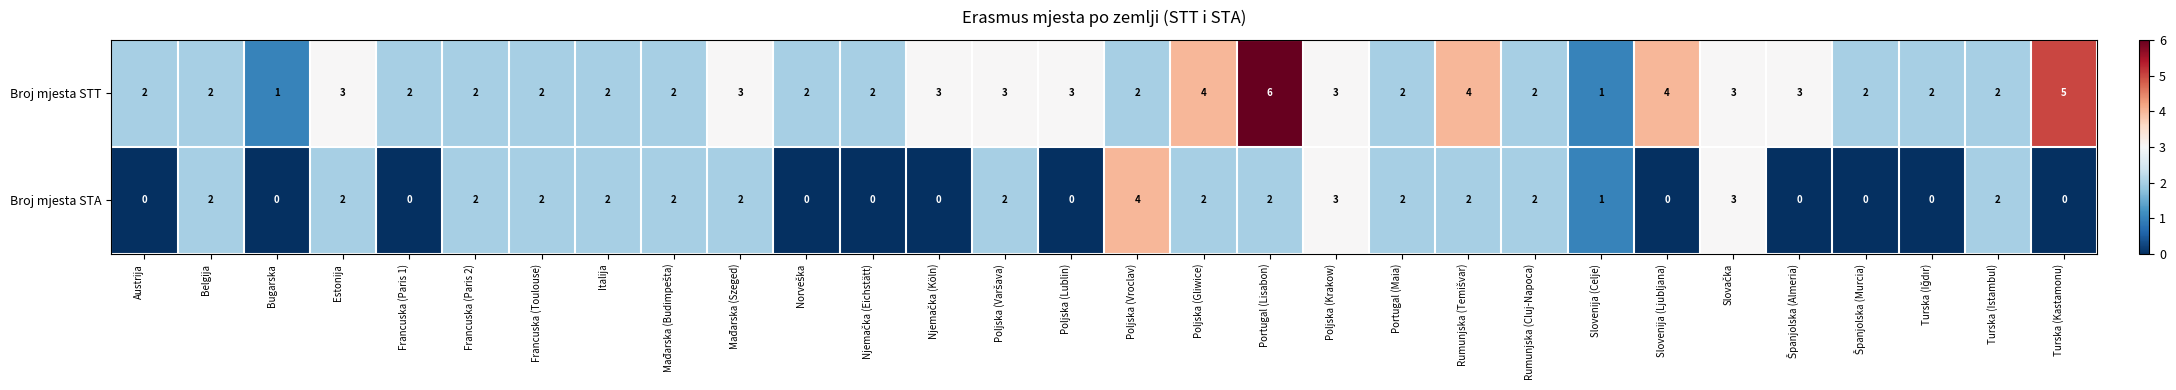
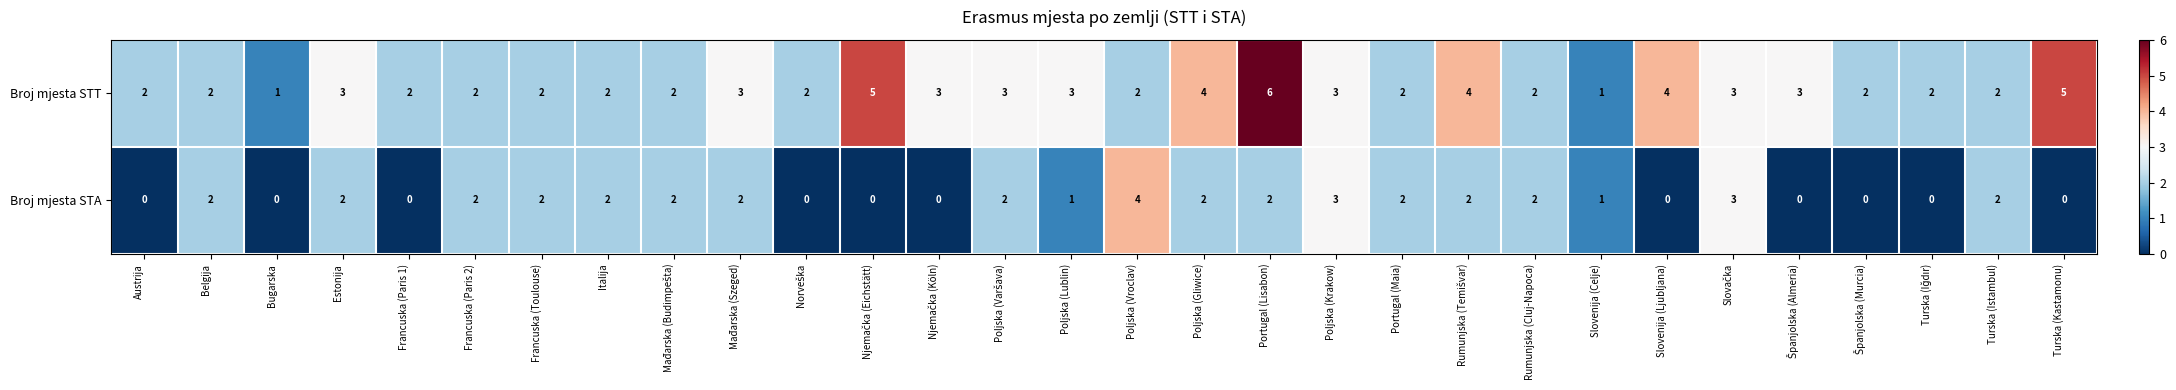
  {
    "Broj mjesta STT": {
      "Austrija": 2,
      "Belgija": 2,
      "Bugarska": 1,
      "Estonija": 3,
      "Francuska (Paris 1)": 2,
      "Francuska (Paris 2)": 2,
      "Francuska (Toulouse)": 2,
      "Italija": 2,
      "Mađarska (Budimpešta)": 2,
      "Mađarska (Szeged)": 3,
      "Norveška": 2,
-     "Njemačka (Eichstätt)": 2,
+     "Njemačka (Eichstätt)": 5,
      "Njemačka (Köln)": 3,
      "Poljska (Varšava)": 3,
      "Poljska (Lublin)": 3,
      "Poljska (Vroclav)": 2,
      "Poljska (Gliwice)": 4,
      "Portugal (Lisabon)": 6,
      "Poljska (Krakow)": 3,
      "Portugal (Maia)": 2,
      "Rumunjska (Temišvar)": 4,
      "Rumunjska (Cluj-Napoca)": 2,
      "Slovenija (Celje)": 1,
      "Slovenija (Ljubljana)": 4,
      "Slovačka": 3,
      "Španjolska (Almeria)": 3,
      "Španjolska (Murcia)": 2,
      "Turska (Iğdır)": 2,
      "Turska (Istambul)": 2,
      "Turska (Kastamonu)": 5
    },
    "Broj mjesta STA": {
      "Austrija": 0,
      "Belgija": 2,
      "Bugarska": 0,
      "Estonija": 2,
      "Francuska (Paris 1)": 0,
      "Francuska (Paris 2)": 2,
      "Francuska (Toulouse)": 2,
      "Italija": 2,
      "Mađarska (Budimpešta)": 2,
      "Mađarska (Szeged)": 2,
      "Norveška": 0,
      "Njemačka (Eichstätt)": 0,
      "Njemačka (Köln)": 0,
      "Poljska (Varšava)": 2,
-     "Poljska (Lublin)": 0,
+     "Poljska (Lublin)": 1,
      "Poljska (Vroclav)": 4,
      "Poljska (Gliwice)": 2,
      "Portugal (Lisabon)": 2,
      "Poljska (Krakow)": 3,
      "Portugal (Maia)": 2,
      "Rumunjska (Temišvar)": 2,
      "Rumunjska (Cluj-Napoca)": 2,
      "Slovenija (Celje)": 1,
      "Slovenija (Ljubljana)": 0,
      "Slovačka": 3,
      "Španjolska (Almeria)": 0,
      "Španjolska (Murcia)": 0,
      "Turska (Iğdır)": 0,
      "Turska (Istambul)": 2,
      "Turska (Kastamonu)": 0
    }
  }
